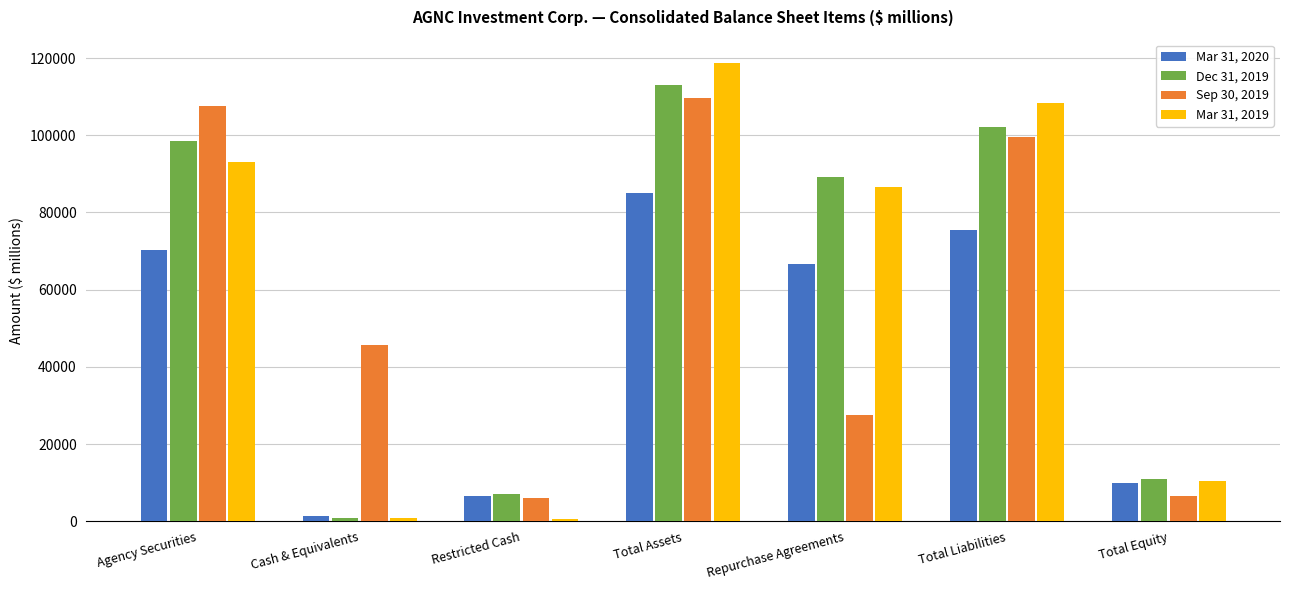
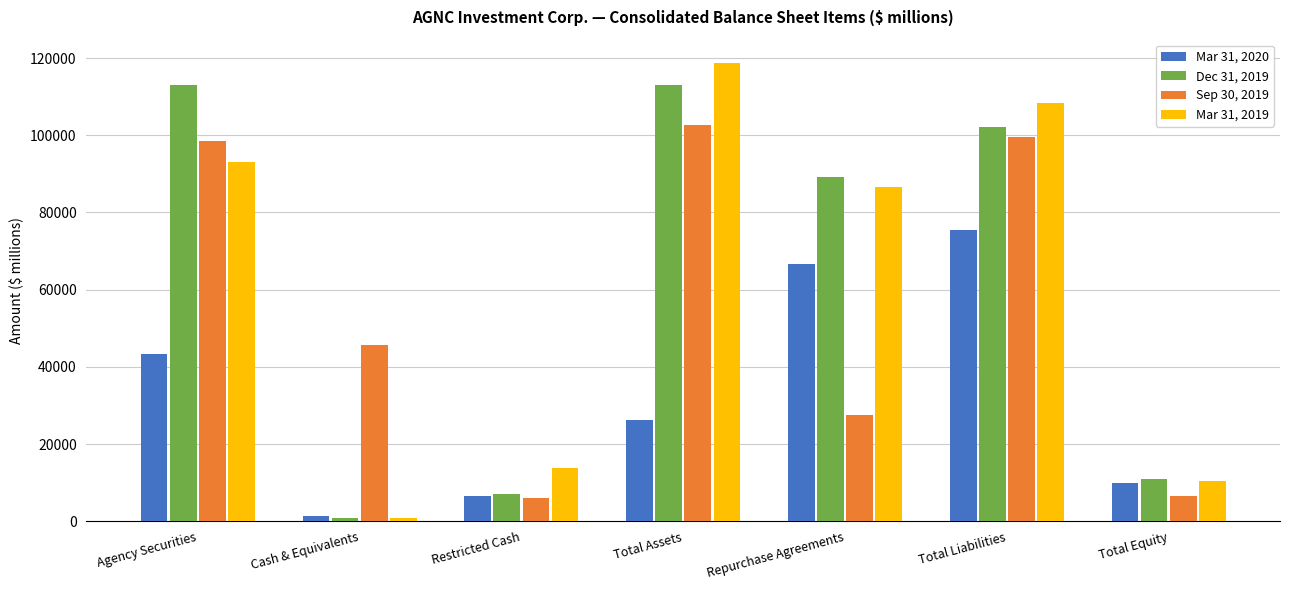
  {
    "Mar 31, 2020": {
-     "Agency Securities": 70000,
+     "Agency Securities": 43000,
      "Cash & Equivalents": 1000,
      "Restricted Cash": 7000,
-     "Total Assets": 85000,
+     "Total Assets": 26000,
      "Repurchase Agreements": 67000,
      "Total Liabilities": 75000,
      "Total Equity": 10000
    },
    "Dec 31, 2019": {
-     "Agency Securities": 99000,
+     "Agency Securities": 113000,
      "Cash & Equivalents": 1000,
      "Restricted Cash": 7000,
      "Total Assets": 113000,
      "Repurchase Agreements": 89000,
      "Total Liabilities": 102000,
      "Total Equity": 11000
    },
    "Sep 30, 2019": {
-     "Agency Securities": 108000,
+     "Agency Securities": 99000,
      "Cash & Equivalents": 46000,
      "Restricted Cash": 6000,
-     "Total Assets": 110000,
+     "Total Assets": 103000,
      "Repurchase Agreements": 28000,
      "Total Liabilities": 100000,
      "Total Equity": 7000
    },
    "Mar 31, 2019": {
      "Agency Securities": 93000,
      "Cash & Equivalents": 1000,
-     "Restricted Cash": 1000,
+     "Restricted Cash": 14000,
      "Total Assets": 119000,
      "Repurchase Agreements": 87000,
      "Total Liabilities": 108000,
      "Total Equity": 11000
    }
  }
